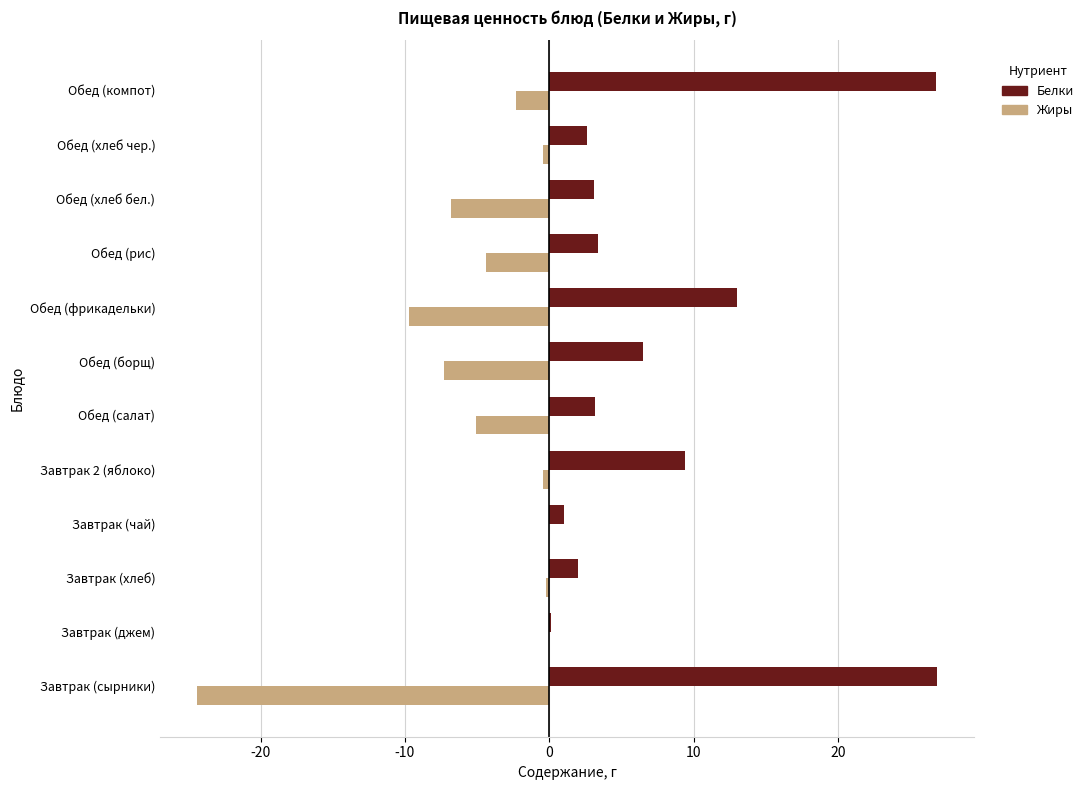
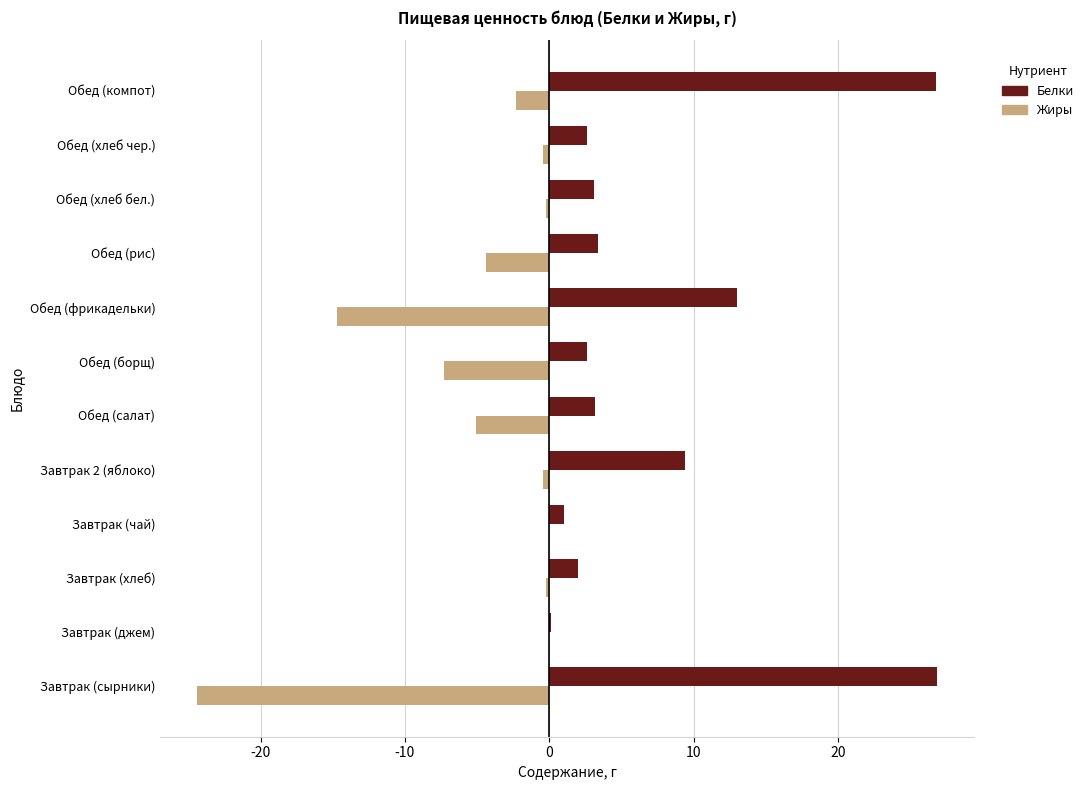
  {
    "Белки": {
      "Обед (компот)": 26.8,
      "Обед (хлеб чер.)": 2.6,
      "Обед (хлеб бел.)": 3.1,
      "Обед (рис)": 3.4,
      "Обед (фрикадельки)": 13.0,
-     "Обед (борщ)": 6.5,
+     "Обед (борщ)": 2.6,
      "Обед (салат)": 3.2,
      "Завтрак 2 (яблоко)": 9.4,
      "Завтрак (чай)": 1.0,
      "Завтрак (хлеб)": 2.0,
      "Завтрак (сырники)": 26.9
    },
    "Жиры": {
      "Обед (компот)": -2.3,
      "Обед (хлеб чер.)": -0.4,
-     "Обед (хлеб бел.)": -6.8,
+     "Обед (хлеб бел.)": -0.2,
      "Обед (рис)": -4.4,
-     "Обед (фрикадельки)": -9.7,
+     "Обед (фрикадельки)": -14.7,
      "Обед (борщ)": -7.3,
      "Обед (салат)": -5.1,
      "Завтрак 2 (яблоко)": -0.4,
      "Завтрак (чай)": 0.0,
      "Завтрак (хлеб)": -0.2,
      "Завтрак (джем)": 0.0,
      "Завтрак (сырники)": -24.4
    }
  }
